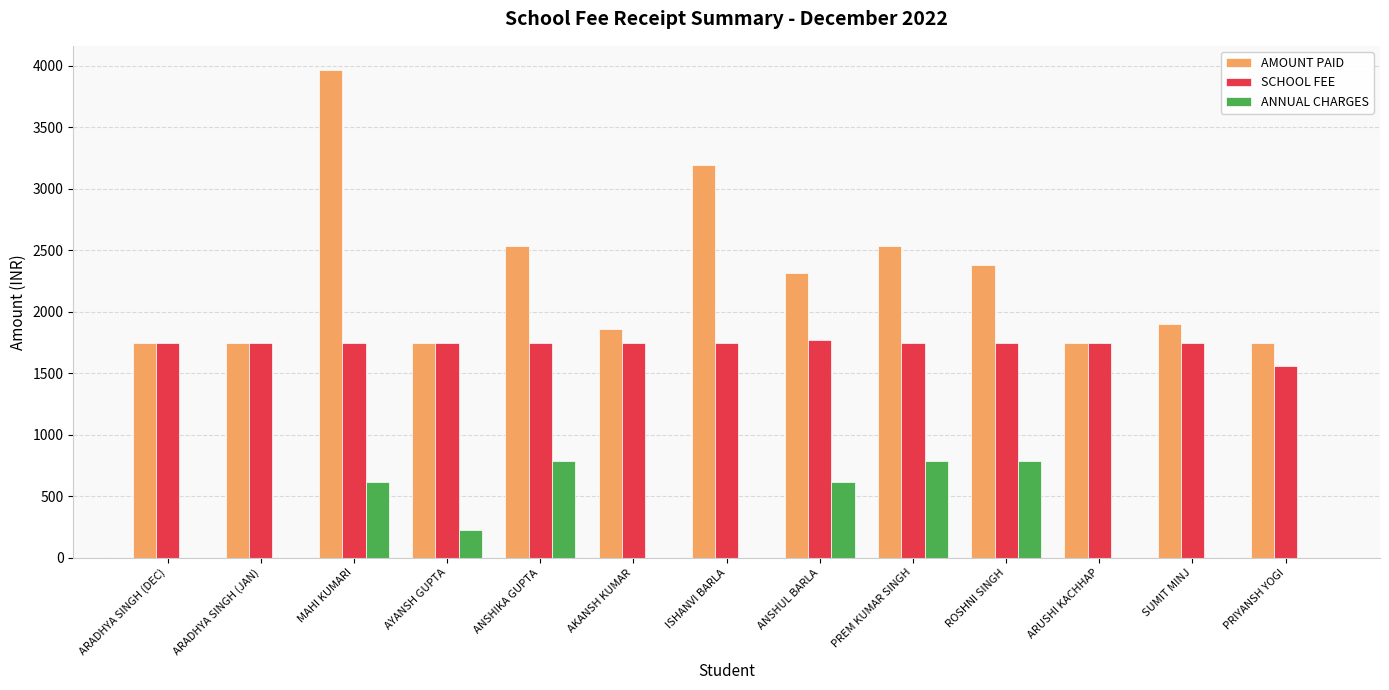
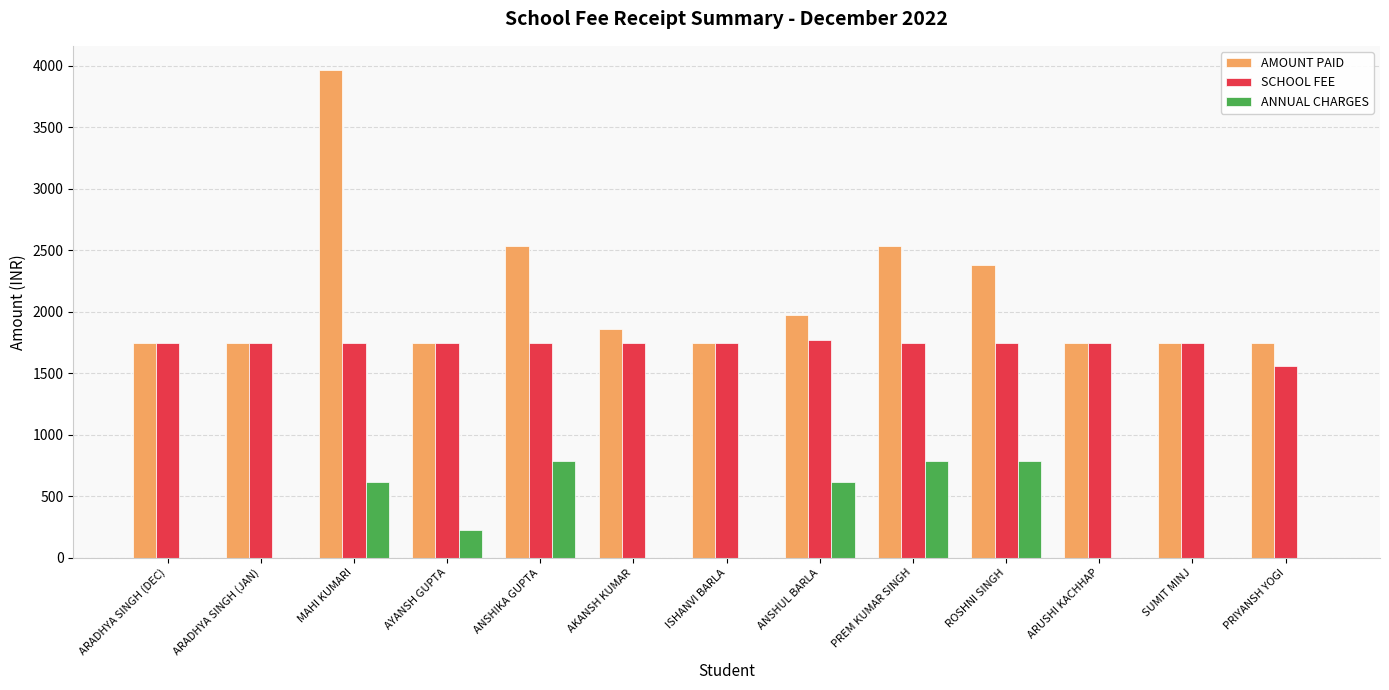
  {
    "AMOUNT PAID": {
      "ARADHYA SINGH (DEC)": 1750,
      "ARADHYA SINGH (JAN)": 1750,
      "MAHI KUMARI": 3970,
      "AYANSH GUPTA": 1750,
      "ANSHIKA GUPTA": 2540,
      "AKANSH KUMAR": 1860,
-     "ISHANVI BARLA": 3200,
-     "ANSHUL BARLA": 2320,
+     "ISHANVI BARLA": 1750,
+     "ANSHUL BARLA": 1970,
      "PREM KUMAR SINGH": 2540,
      "ROSHNI SINGH": 2380,
      "ARUSHI KACHHAP": 1750,
-     "SUMIT MINJ": 1900,
+     "SUMIT MINJ": 1750,
      "PRIYANSH YOGI": 1750
    },
    "SCHOOL FEE": {
      "ARADHYA SINGH (DEC)": 1750,
      "ARADHYA SINGH (JAN)": 1750,
      "MAHI KUMARI": 1750,
      "AYANSH GUPTA": 1750,
      "ANSHIKA GUPTA": 1750,
      "AKANSH KUMAR": 1750,
      "ISHANVI BARLA": 1750,
      "ANSHUL BARLA": 1770,
      "PREM KUMAR SINGH": 1750,
      "ROSHNI SINGH": 1750,
      "ARUSHI KACHHAP": 1750,
      "SUMIT MINJ": 1750,
      "PRIYANSH YOGI": 1560
    },
    "ANNUAL CHARGES": {
      "ARADHYA SINGH (DEC)": 0,
      "ARADHYA SINGH (JAN)": 0,
      "MAHI KUMARI": 620,
      "AYANSH GUPTA": 230,
      "ANSHIKA GUPTA": 790,
      "AKANSH KUMAR": 0,
      "ISHANVI BARLA": 0,
      "ANSHUL BARLA": 620,
      "PREM KUMAR SINGH": 790,
      "ROSHNI SINGH": 790,
      "ARUSHI KACHHAP": 0,
      "SUMIT MINJ": 0,
      "PRIYANSH YOGI": 0
    }
  }
